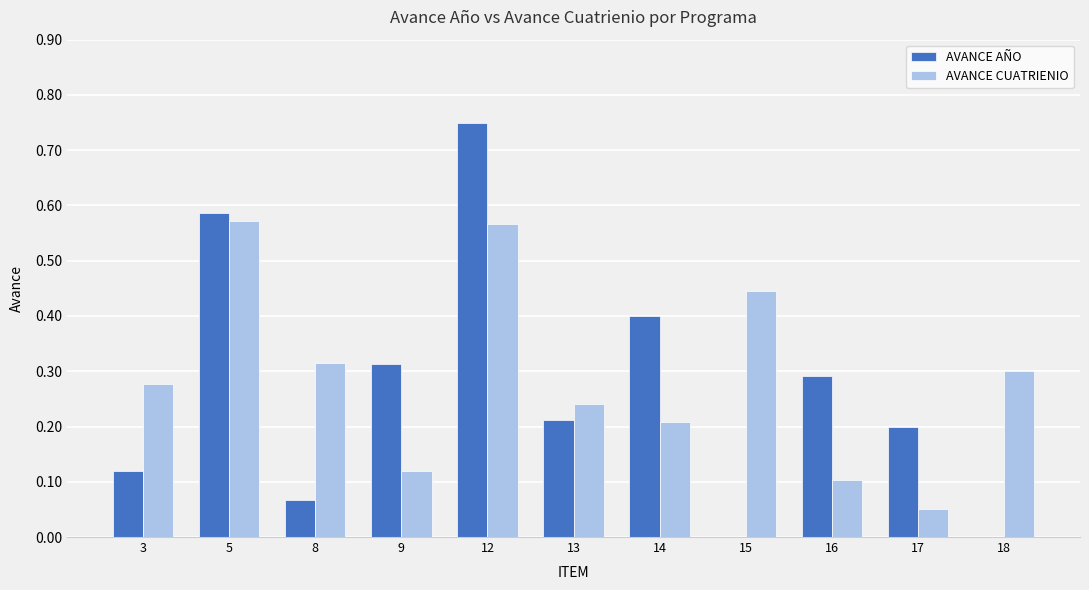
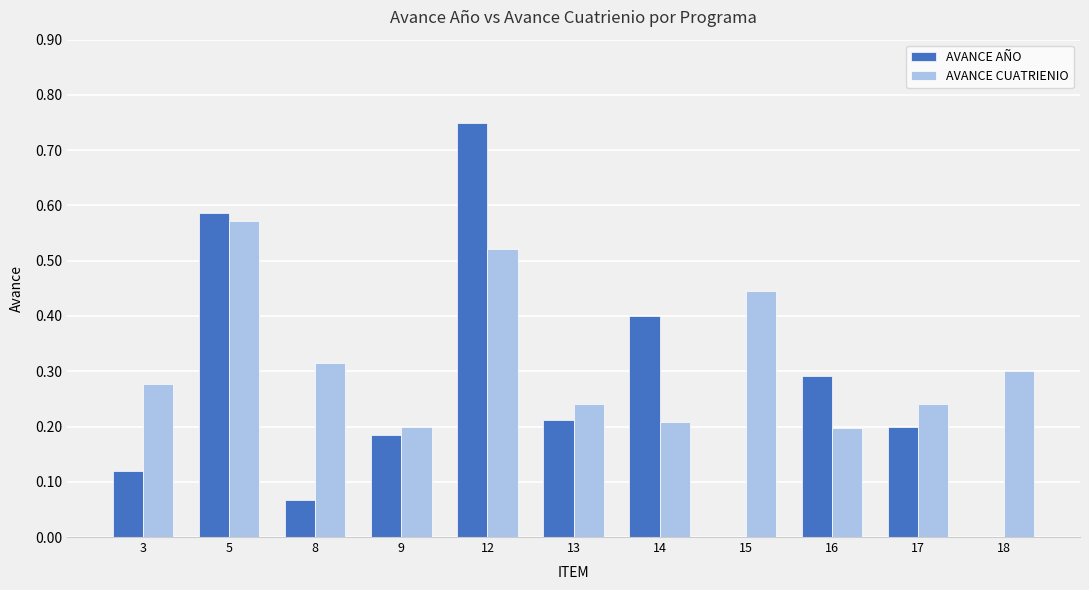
  {
    "AVANCE AÑO": {
      "3": 0.12,
      "5": 0.59,
      "8": 0.07,
-     "9": 0.31,
+     "9": 0.19,
      "12": 0.75,
      "13": 0.21,
      "14": 0.40,
      "15": 0.00,
      "16": 0.29,
      "17": 0.20,
      "18": 0.00
    },
    "AVANCE CUATRIENIO": {
      "3": 0.28,
      "5": 0.57,
      "8": 0.32,
-     "9": 0.12,
-     "12": 0.57,
+     "9": 0.20,
+     "12": 0.52,
      "13": 0.24,
      "14": 0.21,
      "15": 0.44,
-     "16": 0.10,
-     "17": 0.05,
+     "16": 0.20,
+     "17": 0.24,
      "18": 0.30
    }
  }
